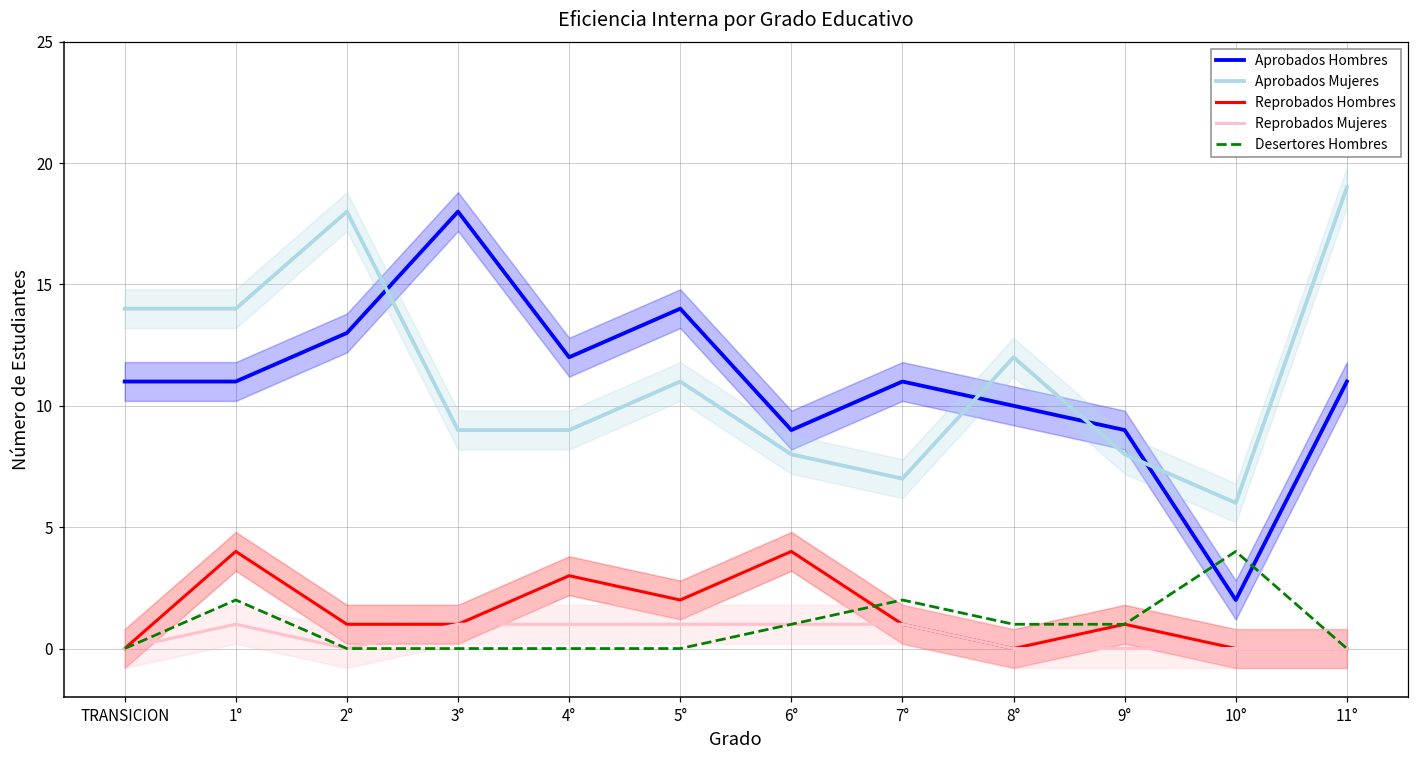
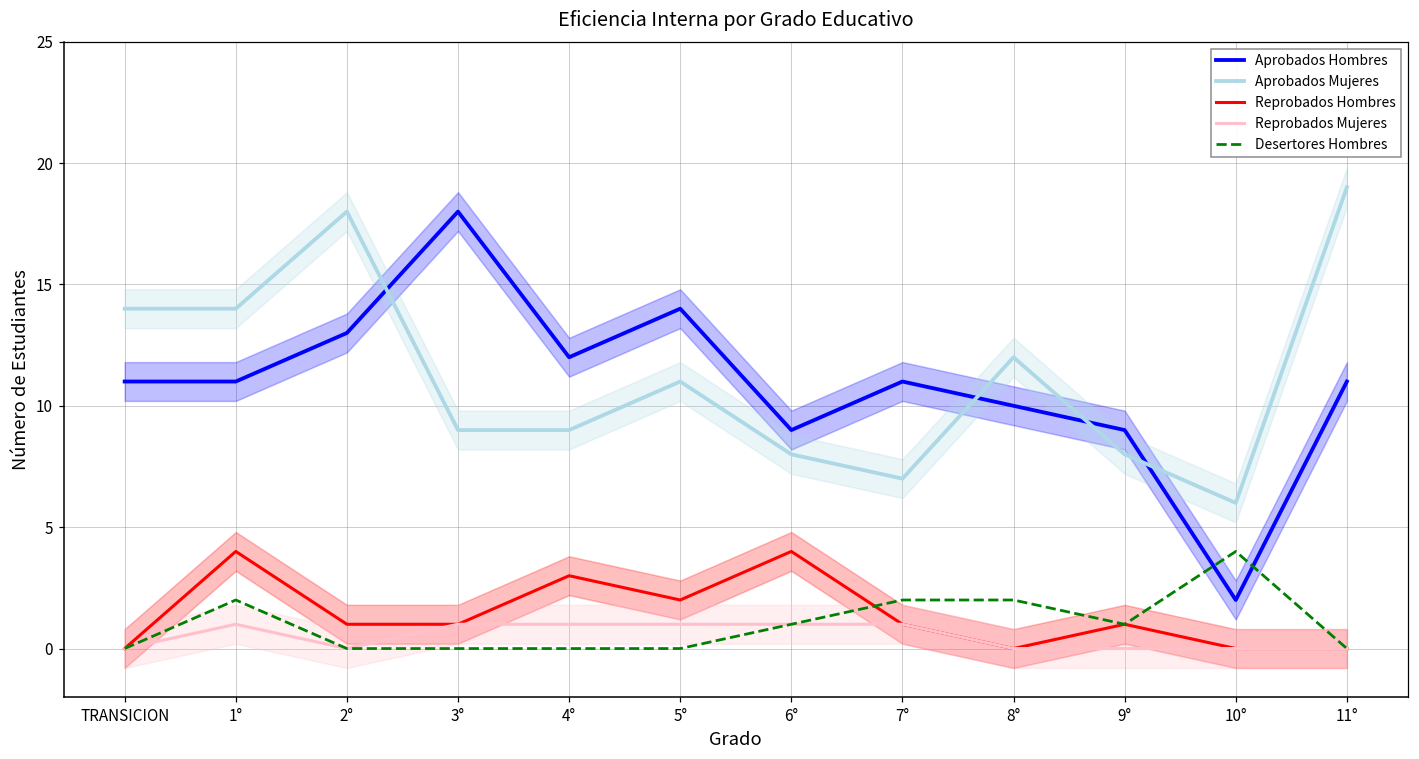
  {
    "Desertores Hombres": {
      "1°": 2,
      "3°": 0,
      "4°": 0,
      "5°": 0,
      "7°": 2,
-     "8°": 1,
+     "8°": 2,
      "10°": 4
    }
  }
